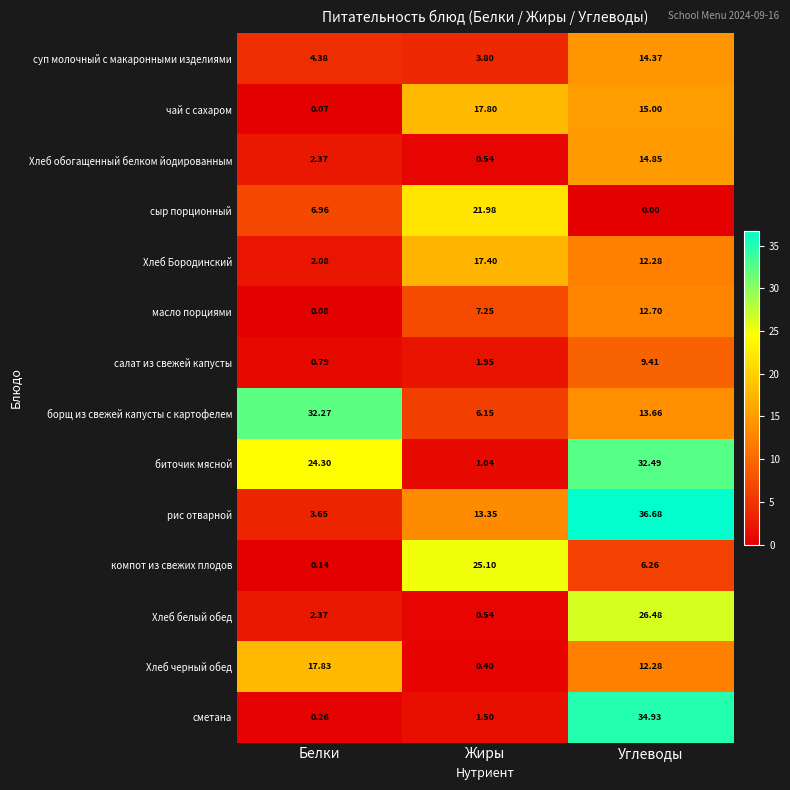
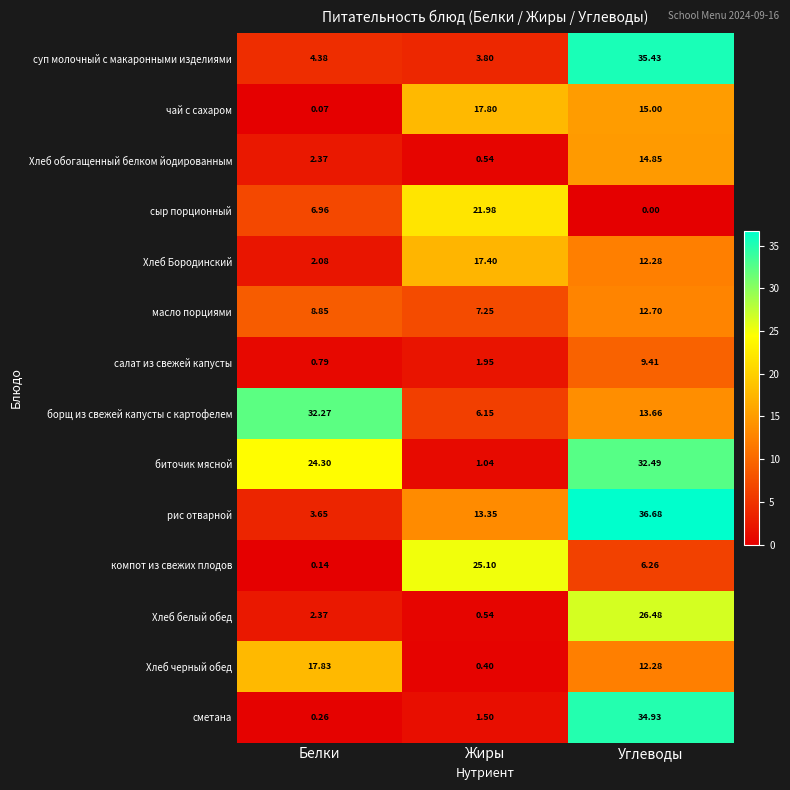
  {
    "суп молочный с макаронными изделиями": {
      "Белки": 4.38,
      "Жиры": 3.80,
-     "Углеводы": 14.37
+     "Углеводы": 35.43
    },
    "чай с сахаром": {
      "Белки": 0.07,
      "Жиры": 17.80,
      "Углеводы": 15.00
    },
    "Хлеб обогащенный белком йодированным": {
      "Белки": 2.37,
      "Жиры": 0.54,
      "Углеводы": 14.85
    },
    "сыр порционный": {
      "Белки": 6.96,
      "Жиры": 21.98,
      "Углеводы": 0.00
    },
    "Хлеб Бородинский": {
      "Белки": 2.08,
      "Жиры": 17.40,
      "Углеводы": 12.28
    },
    "масло порциями": {
-     "Белки": 0.08,
+     "Белки": 8.85,
      "Жиры": 7.25,
      "Углеводы": 12.70
    },
    "салат из свежей капусты": {
      "Белки": 0.79,
      "Жиры": 1.95,
      "Углеводы": 9.41
    },
    "борщ из свежей капусты с картофелем": {
      "Белки": 32.27,
      "Жиры": 6.15,
      "Углеводы": 13.66
    },
    "биточик мясной": {
      "Белки": 24.30,
      "Жиры": 1.04,
      "Углеводы": 32.49
    },
    "рис отварной": {
      "Белки": 3.65,
      "Жиры": 13.35,
      "Углеводы": 36.68
    },
    "компот из свежих плодов": {
      "Белки": 0.14,
      "Жиры": 25.10,
      "Углеводы": 6.26
    },
    "Хлеб белый обед": {
      "Белки": 2.37,
      "Жиры": 0.54,
      "Углеводы": 26.48
    },
    "Хлеб черный обед": {
      "Белки": 17.83,
      "Жиры": 0.40,
      "Углеводы": 12.28
    },
    "сметана": {
      "Белки": 0.26,
      "Жиры": 1.50,
      "Углеводы": 34.93
    }
  }
